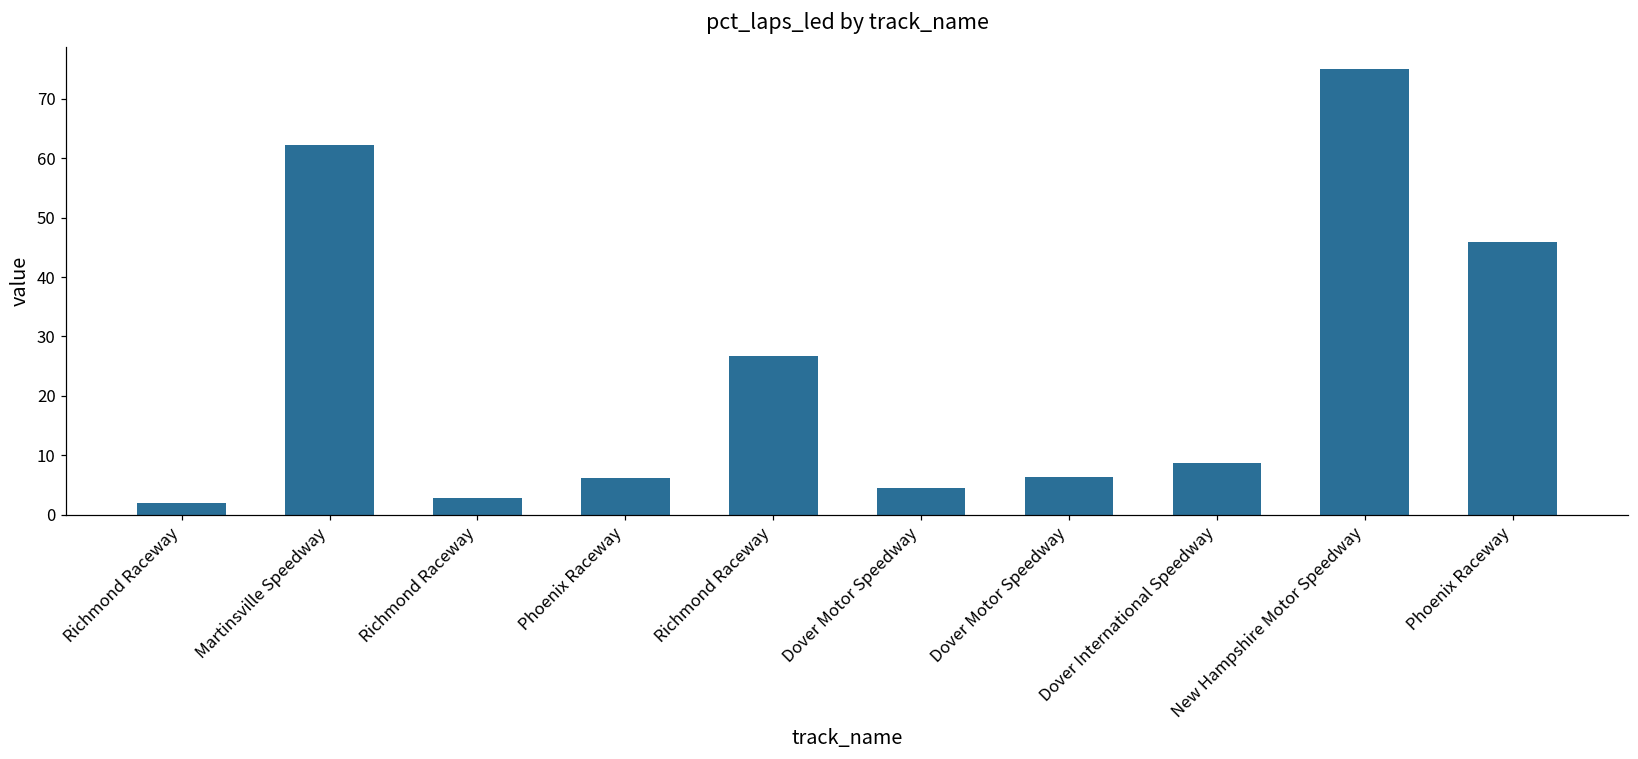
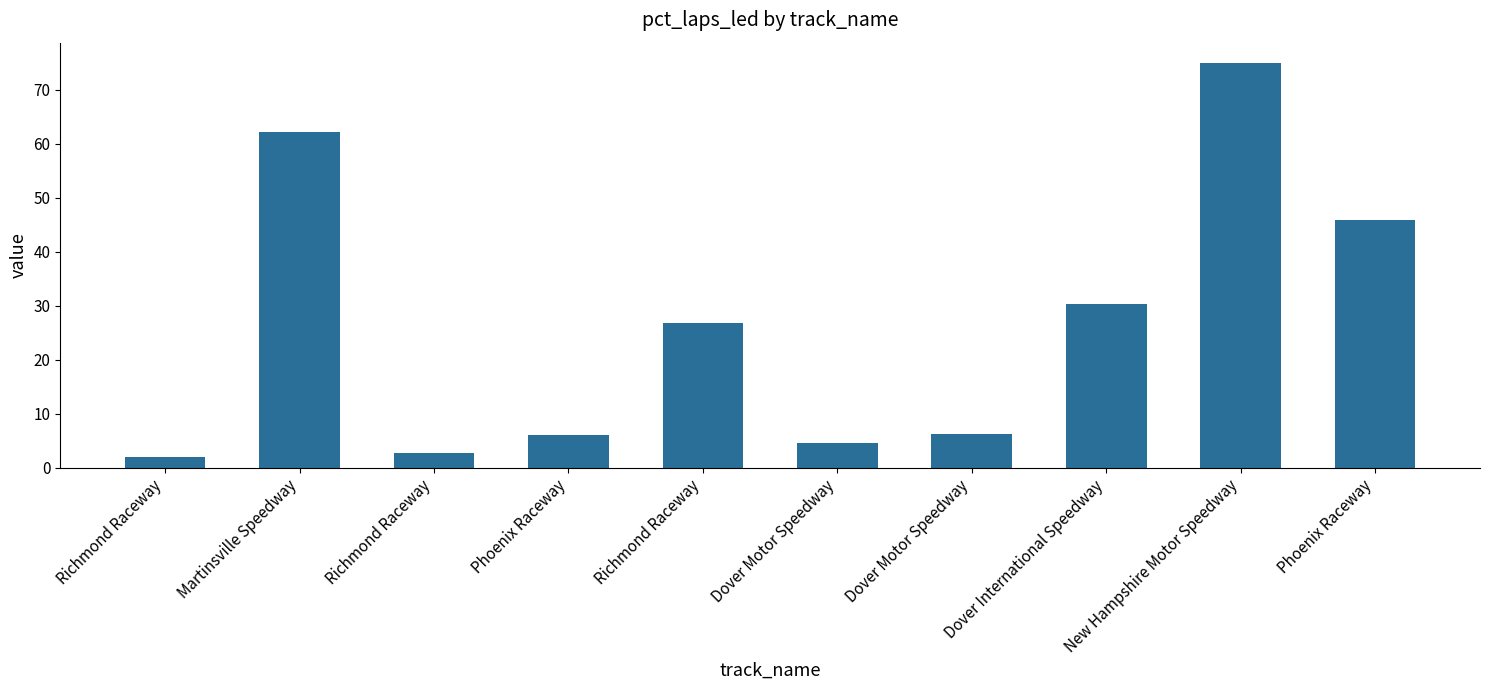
  {
    "Martinsville Speedway": 62,
-   "Dover International Speedway": 9,
+   "Dover International Speedway": 30,
    "New Hampshire Motor Speedway": 75
  }
